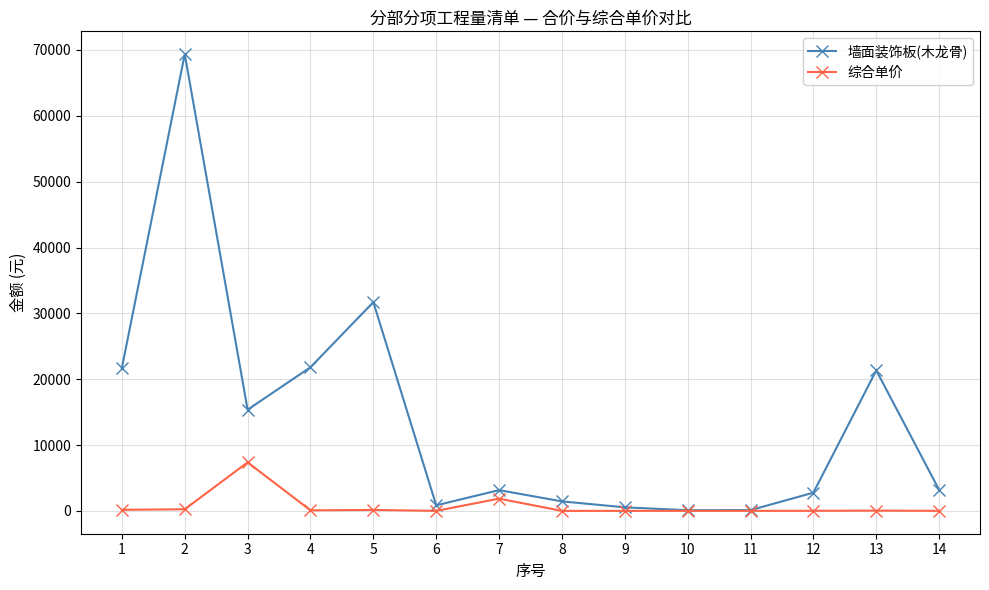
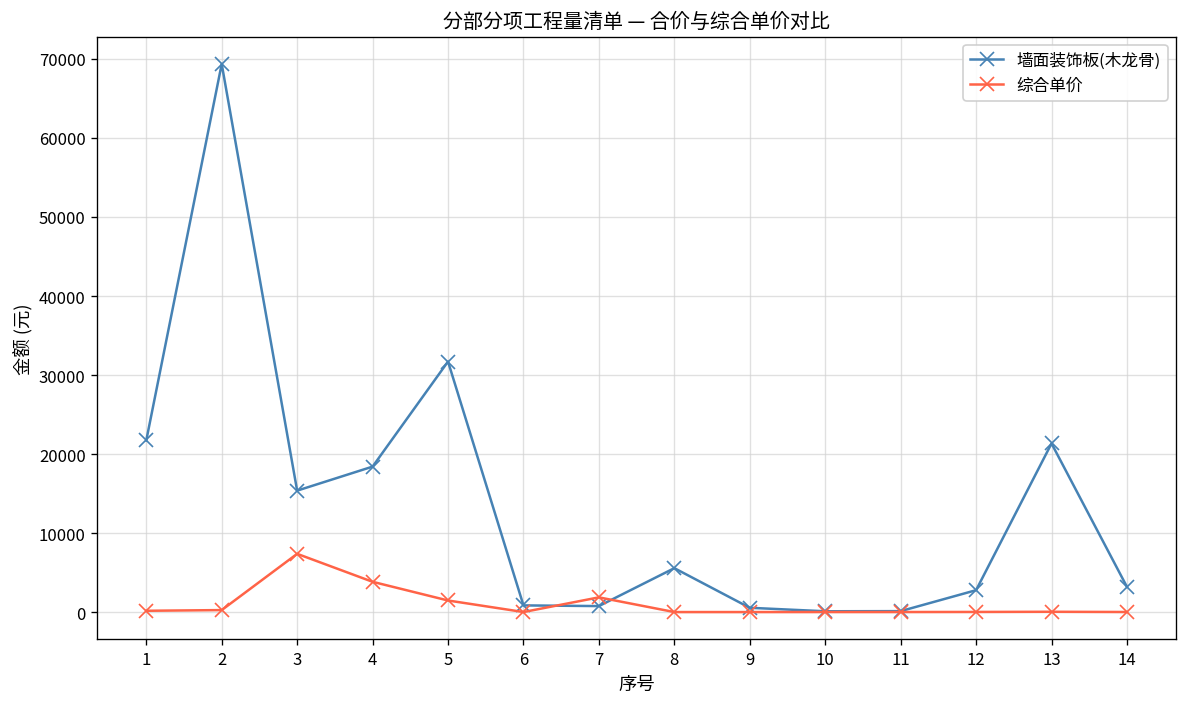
  {
    "墙面装饰板(木龙骨)": {
      "1": 22000,
      "2": 69000,
      "3": 15000,
-     "4": 22000,
+     "4": 18000,
      "5": 32000,
      "6": 1000,
-     "7": 3000,
-     "8": 1000,
+     "7": 1000,
+     "8": 6000,
      "9": 1000,
      "12": 3000,
      "13": 21000,
      "14": 3000
    },
    "综合单价": {
      "1": 0,
      "2": 0,
      "3": 7000,
-     "4": 0,
-     "5": 0,
+     "4": 4000,
+     "5": 1000,
      "6": 0,
      "7": 2000,
      "8": 0,
      "9": 0,
      "12": 0,
      "13": 0,
      "14": 0
    }
  }
